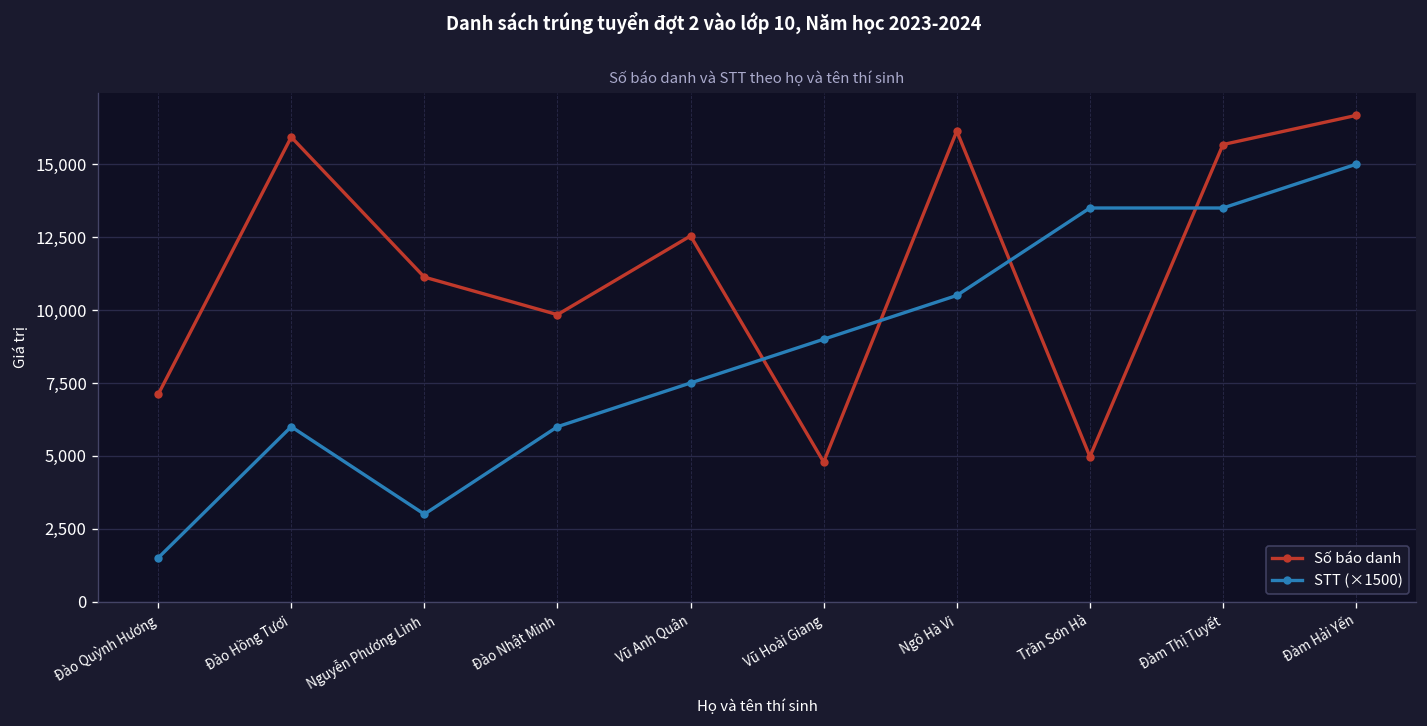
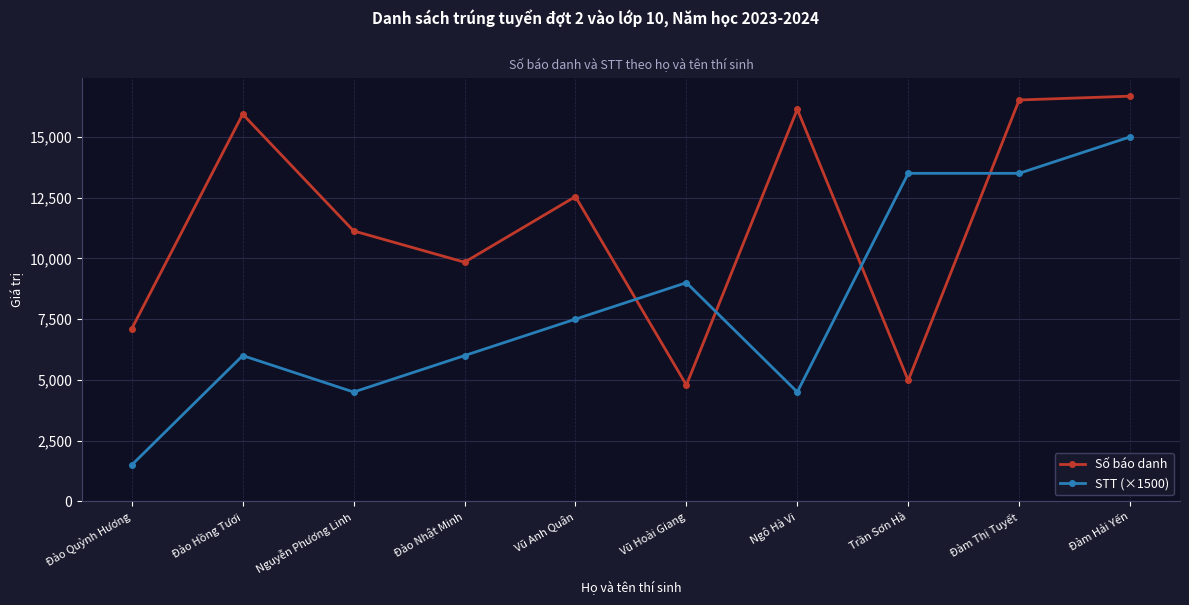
  {
    "Số báo danh": {
      "Đào Quỳnh Hương": "7,100",
      "Đào Hồng Tươi": "15,900",
      "Nguyễn Phương Linh": "11,100",
      "Đào Nhật Minh": "9,800",
      "Vũ Anh Quân": "12,500",
      "Vũ Hoài Giang": "4,800",
      "Ngô Hà Vi": "16,100",
      "Trần Sơn Hà": "5,000",
-     "Đàm Thị Tuyết": "15,700",
+     "Đàm Thị Tuyết": "16,500",
      "Đàm Hải Yến": "16,700"
    },
    "STT (×1500)": {
      "Đào Quỳnh Hương": "1,500",
      "Đào Hồng Tươi": "6,000",
-     "Nguyễn Phương Linh": "3,000",
+     "Nguyễn Phương Linh": "4,500",
      "Đào Nhật Minh": "6,000",
      "Vũ Anh Quân": "7,500",
      "Vũ Hoài Giang": "9,000",
-     "Ngô Hà Vi": "10,500",
+     "Ngô Hà Vi": "4,500",
      "Trần Sơn Hà": "13,500",
      "Đàm Thị Tuyết": "13,500",
      "Đàm Hải Yến": "15,000"
    }
  }
